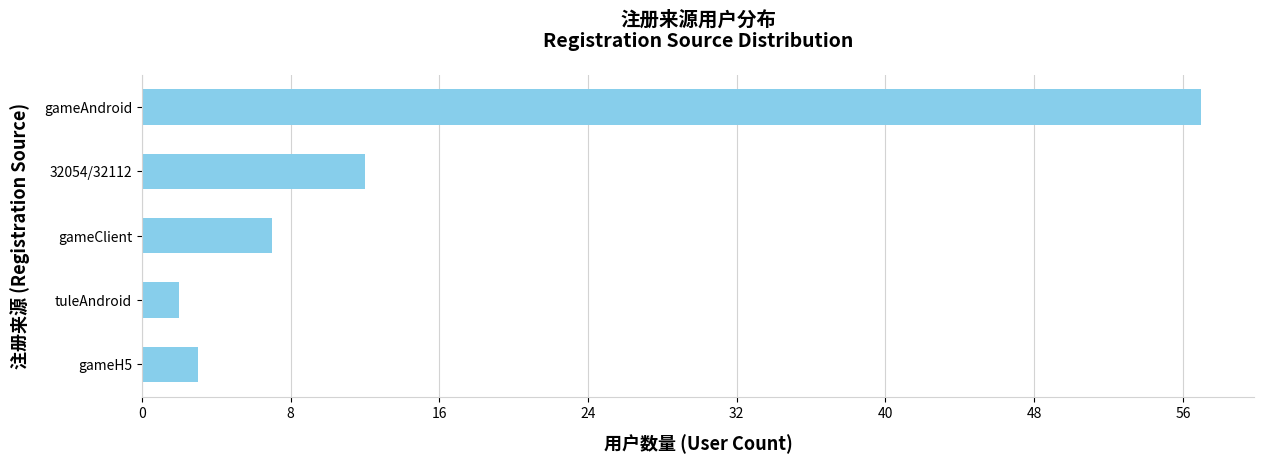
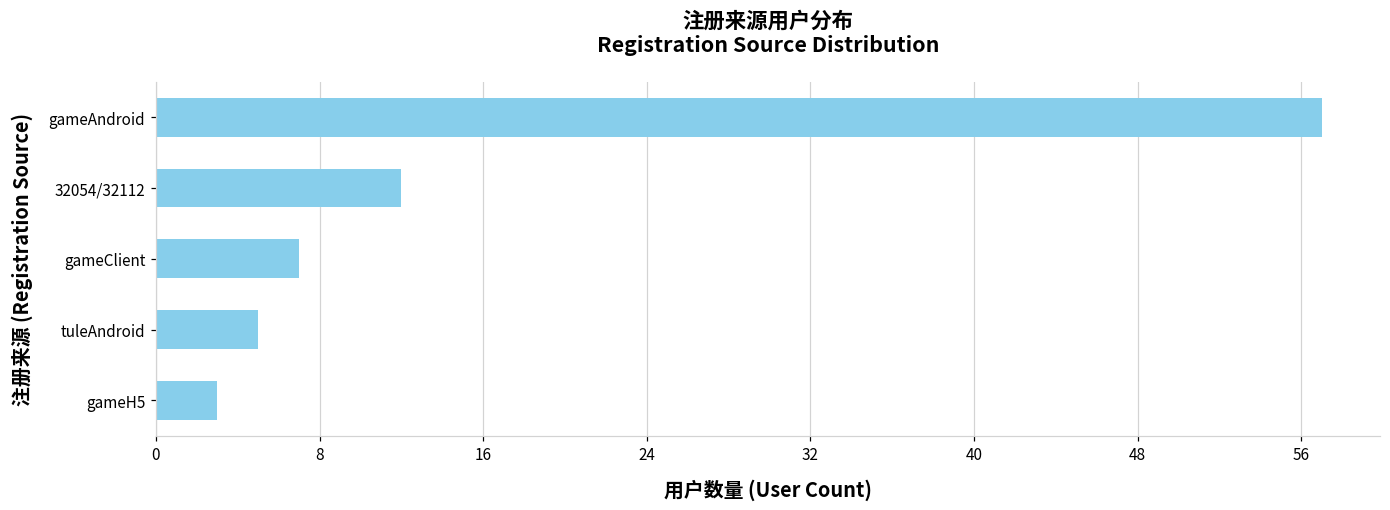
  {
    "gameAndroid": 57,
    "32054/32112": 12,
    "gameClient": 7,
-   "tuleAndroid": 2,
+   "tuleAndroid": 5,
    "gameH5": 3
  }
